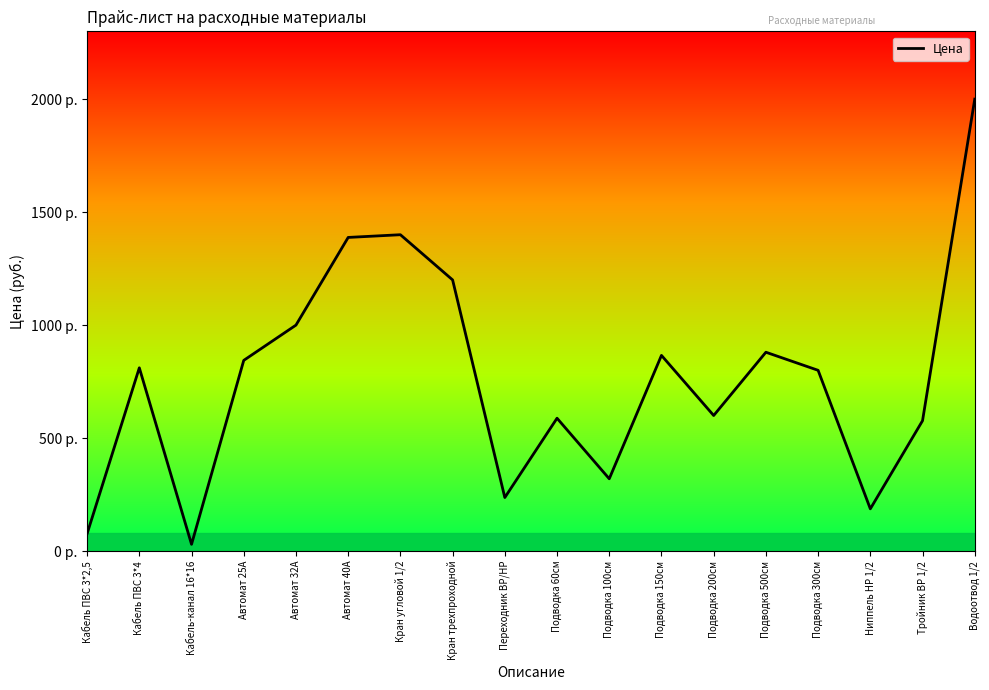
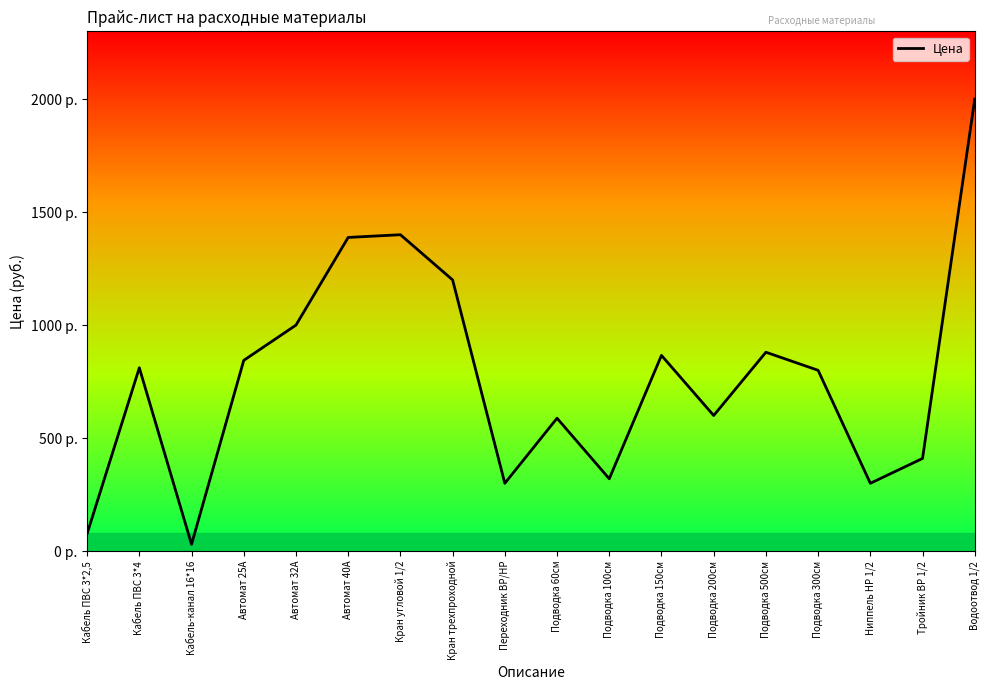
  {
    "Кабель ПВС 3*4": "810 р.",
    "Автомат 25А": "840 р.",
    "Автомат 32А": "1000 р.",
    "Автомат 40А": "1390 р.",
    "Кран угловой 1/2": "1400 р.",
    "Кран трехпроходной": "1200 р.",
-   "Переходник ВР/НР": "240 р.",
+   "Переходник ВР/НР": "300 р.",
    "Подводка 60см": "590 р.",
    "Подводка 100см": "320 р.",
    "Подводка 150см": "870 р.",
    "Подводка 200см": "600 р.",
    "Подводка 500см": "880 р.",
    "Подводка 300см": "800 р.",
-   "Ниппель НР 1/2": "190 р.",
-   "Тройник ВР 1/2": "580 р.",
+   "Ниппель НР 1/2": "300 р.",
+   "Тройник ВР 1/2": "410 р.",
    "Водоотвод 1/2": "2000 р."
  }
